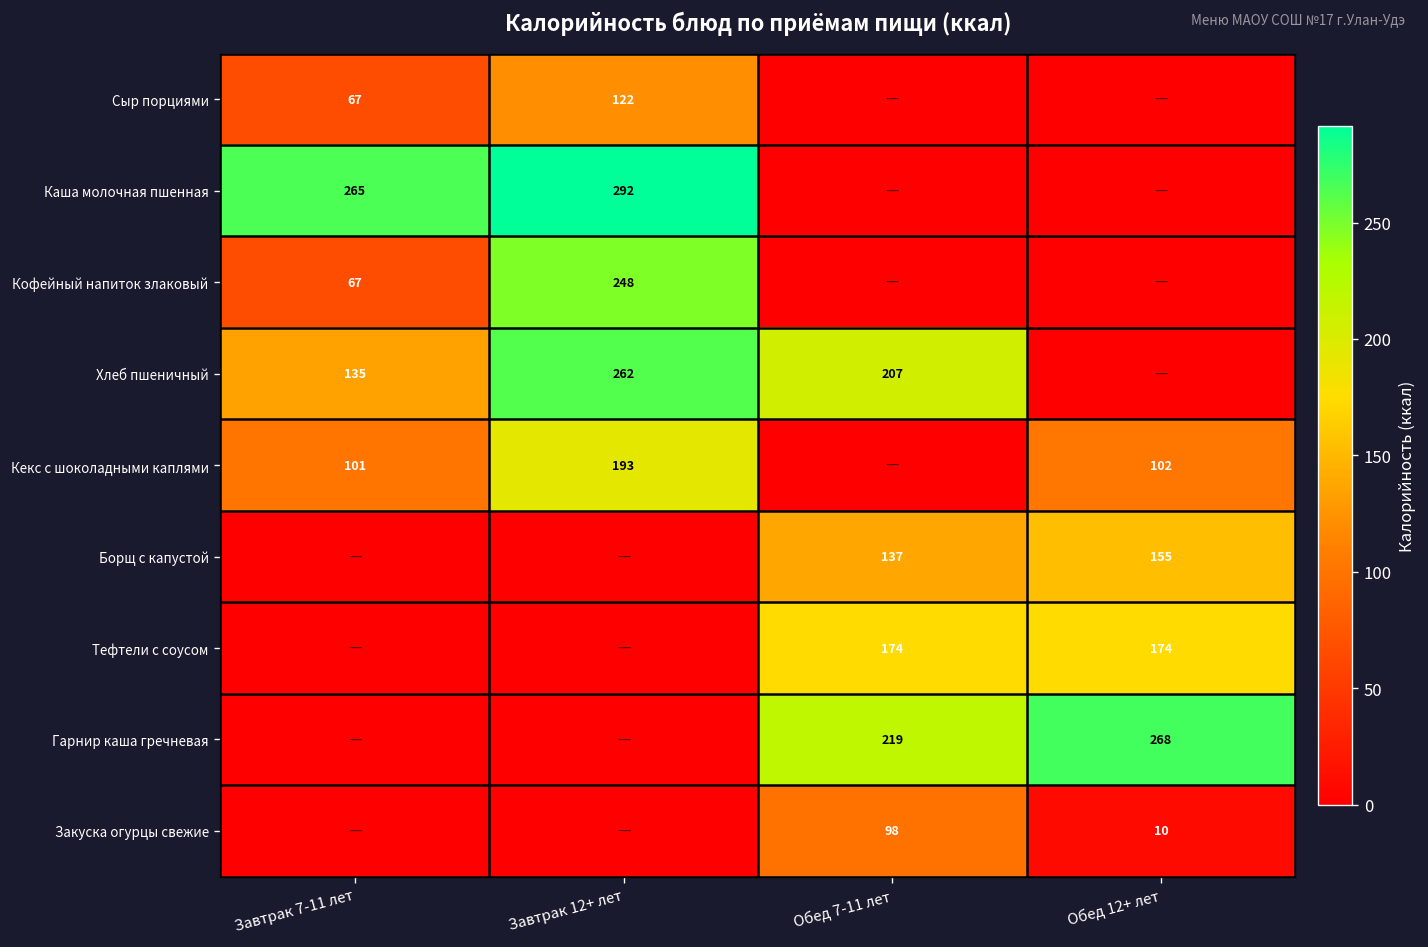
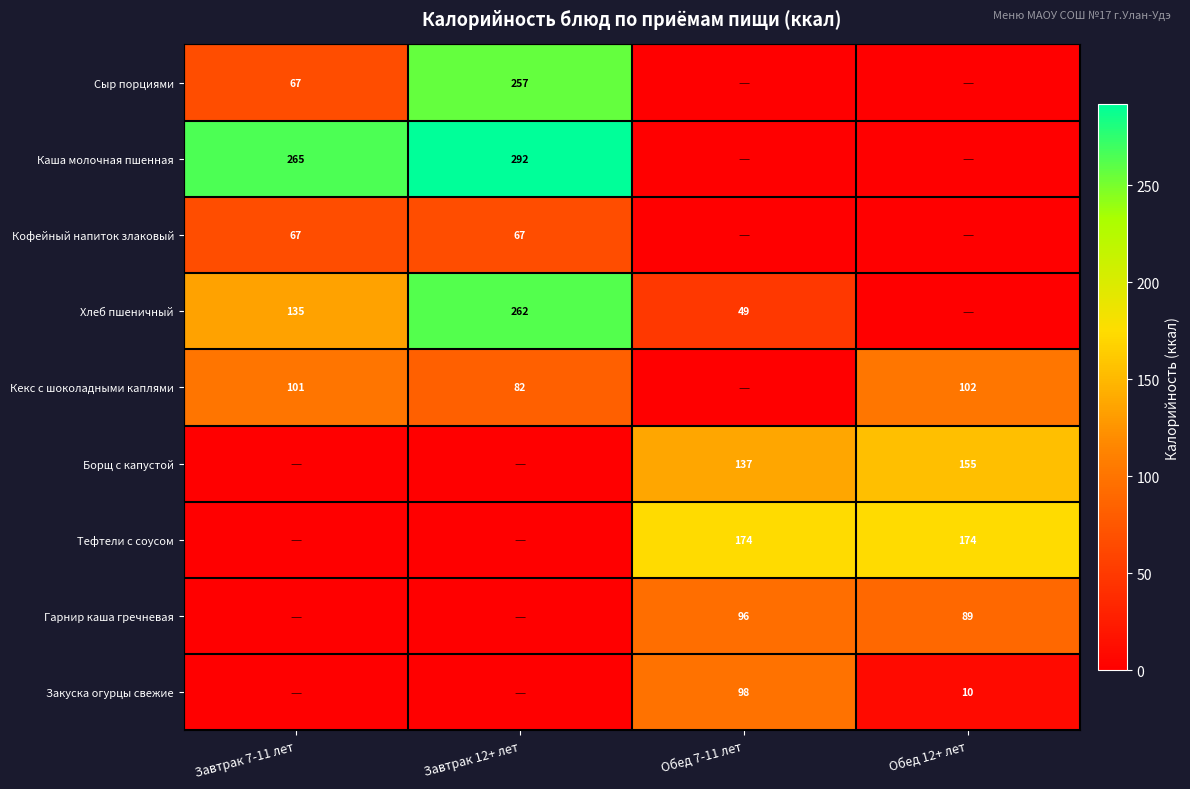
  {
    "Сыр порциями": {
      "Завтрак 7-11 лет": 67,
-     "Завтрак 12+ лет": 122
+     "Завтрак 12+ лет": 257
    },
    "Каша молочная пшенная": {
      "Завтрак 7-11 лет": 265,
      "Завтрак 12+ лет": 292
    },
    "Кофейный напиток злаковый": {
      "Завтрак 7-11 лет": 67,
-     "Завтрак 12+ лет": 248
+     "Завтрак 12+ лет": 67
    },
    "Хлеб пшеничный": {
      "Завтрак 7-11 лет": 135,
      "Завтрак 12+ лет": 262,
-     "Обед 7-11 лет": 207
+     "Обед 7-11 лет": 49
    },
    "Кекс с шоколадными каплями": {
      "Завтрак 7-11 лет": 101,
-     "Завтрак 12+ лет": 193,
+     "Завтрак 12+ лет": 82,
      "Обед 12+ лет": 102
    },
    "Борщ с капустой": {
      "Обед 7-11 лет": 137,
      "Обед 12+ лет": 155
    },
    "Тефтели с соусом": {
      "Обед 7-11 лет": 174,
      "Обед 12+ лет": 174
    },
    "Гарнир каша гречневая": {
-     "Обед 7-11 лет": 219,
-     "Обед 12+ лет": 268
+     "Обед 7-11 лет": 96,
+     "Обед 12+ лет": 89
    },
    "Закуска огурцы свежие": {
      "Обед 7-11 лет": 98,
      "Обед 12+ лет": 10
    }
  }
